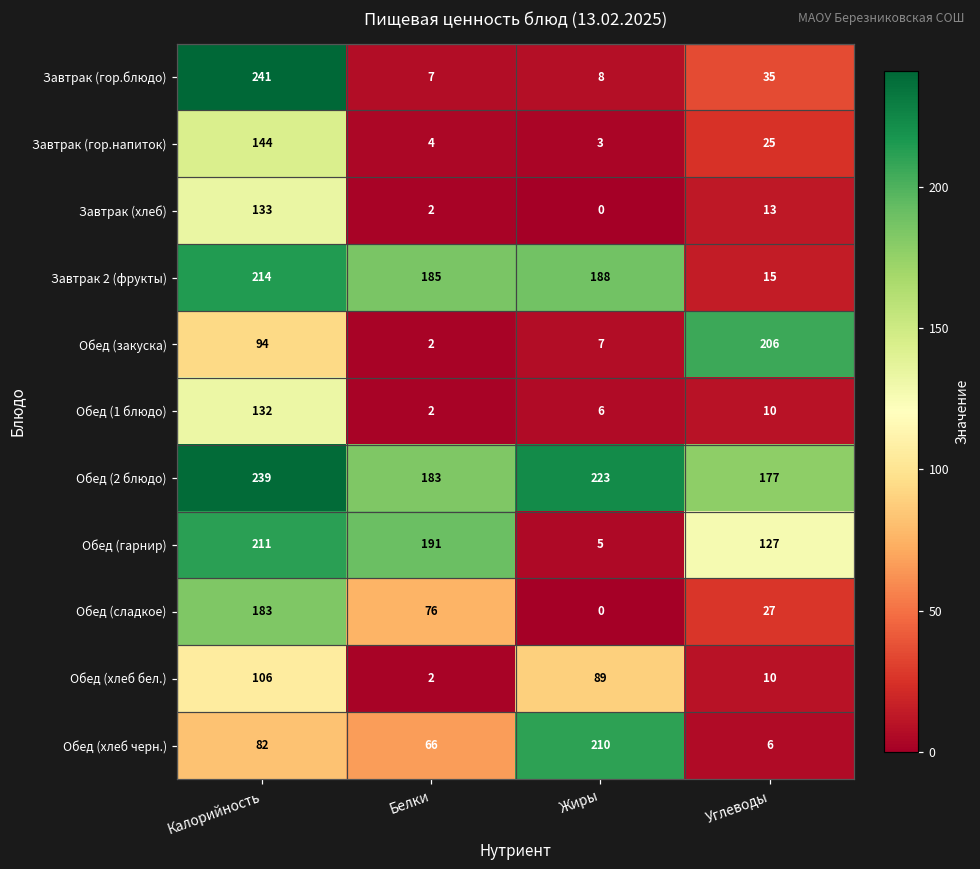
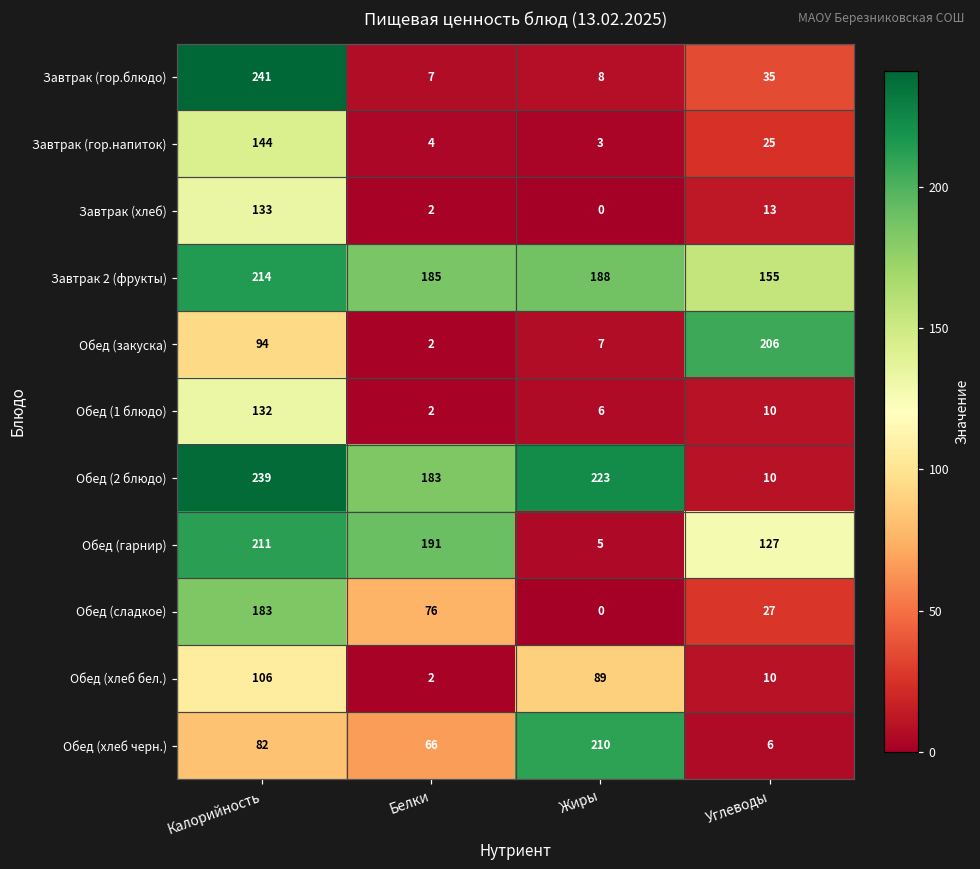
  {
    "Завтрак (гор.блюдо)": {
      "Калорийность": 241,
      "Белки": 7,
      "Жиры": 8,
      "Углеводы": 35
    },
    "Завтрак (гор.напиток)": {
      "Калорийность": 144,
      "Белки": 4,
      "Жиры": 3,
      "Углеводы": 25
    },
    "Завтрак (хлеб)": {
      "Калорийность": 133,
      "Белки": 2,
      "Жиры": 0,
      "Углеводы": 13
    },
    "Завтрак 2 (фрукты)": {
      "Калорийность": 214,
      "Белки": 185,
      "Жиры": 188,
-     "Углеводы": 15
+     "Углеводы": 155
    },
    "Обед (закуска)": {
      "Калорийность": 94,
      "Белки": 2,
      "Жиры": 7,
      "Углеводы": 206
    },
    "Обед (1 блюдо)": {
      "Калорийность": 132,
      "Белки": 2,
      "Жиры": 6,
      "Углеводы": 10
    },
    "Обед (2 блюдо)": {
      "Калорийность": 239,
      "Белки": 183,
      "Жиры": 223,
-     "Углеводы": 177
+     "Углеводы": 10
    },
    "Обед (гарнир)": {
      "Калорийность": 211,
      "Белки": 191,
      "Жиры": 5,
      "Углеводы": 127
    },
    "Обед (сладкое)": {
      "Калорийность": 183,
      "Белки": 76,
      "Жиры": 0,
      "Углеводы": 27
    },
    "Обед (хлеб бел.)": {
      "Калорийность": 106,
      "Белки": 2,
      "Жиры": 89,
      "Углеводы": 10
    },
    "Обед (хлеб черн.)": {
      "Калорийность": 82,
      "Белки": 66,
      "Жиры": 210,
      "Углеводы": 6
    }
  }
